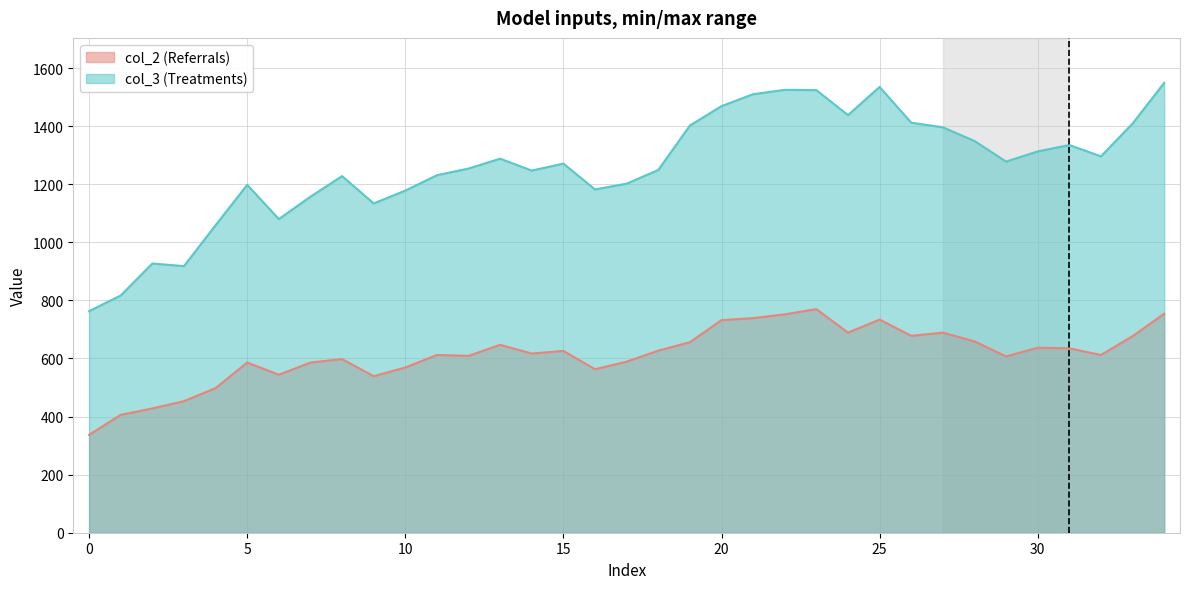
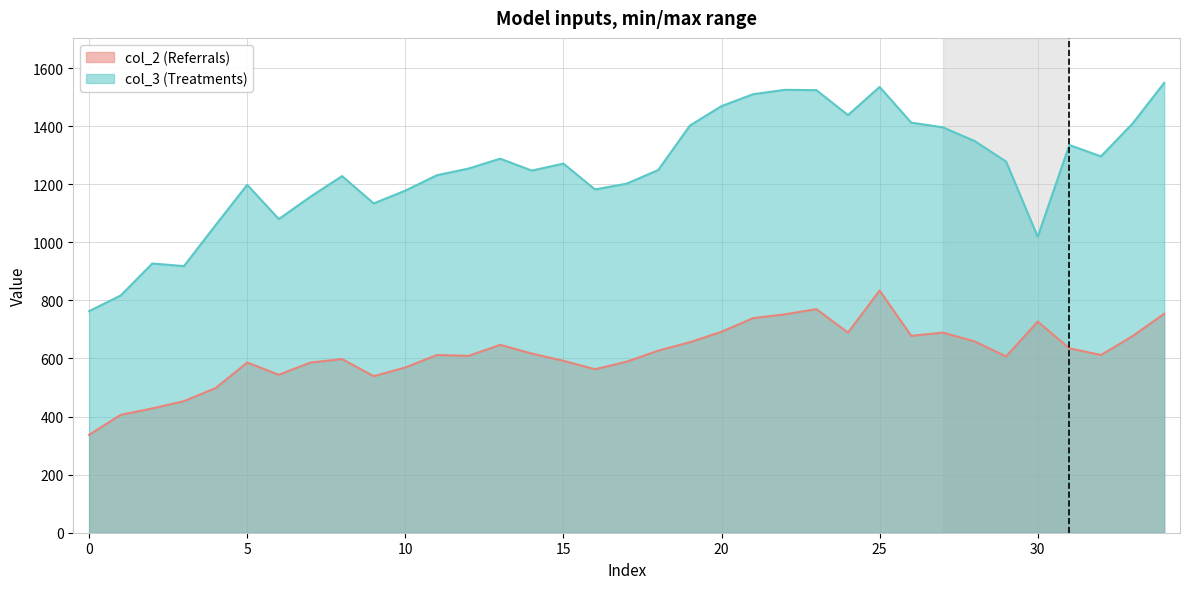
  {
    "col_2 (Referrals)": {
      "0": 340,
      "5": 590,
      "10": 570,
-     "15": 630,
-     "20": 730,
-     "25": 730,
-     "30": 640
+     "15": 590,
+     "20": 690,
+     "25": 830,
+     "30": 730
    },
    "col_3 (Treatments)": {
      "0": 760,
      "5": 1200,
      "10": 1180,
      "15": 1270,
      "20": 1470,
      "25": 1540,
-     "30": 1310
+     "30": 1020
    }
  }
